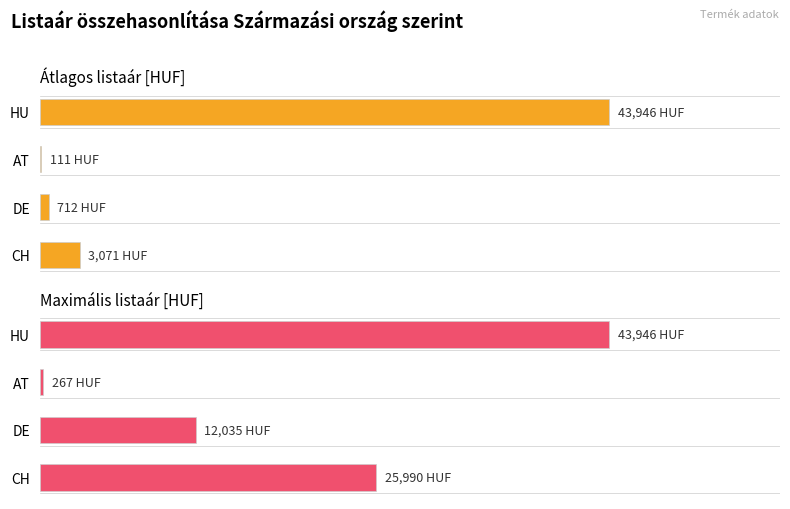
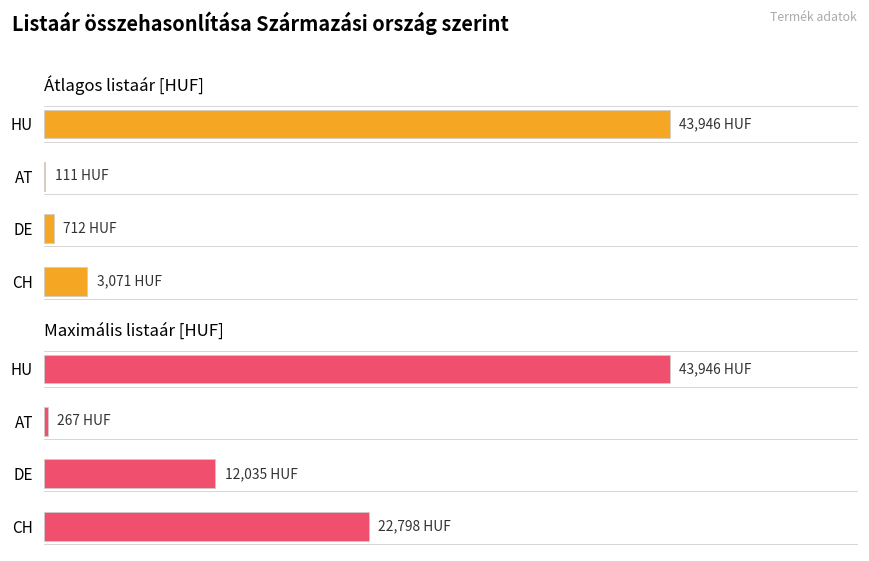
  {
    "Maximális listaár [HUF]": {
-     "CH": "25,990"
+     "CH": "22,798"
    }
  }
